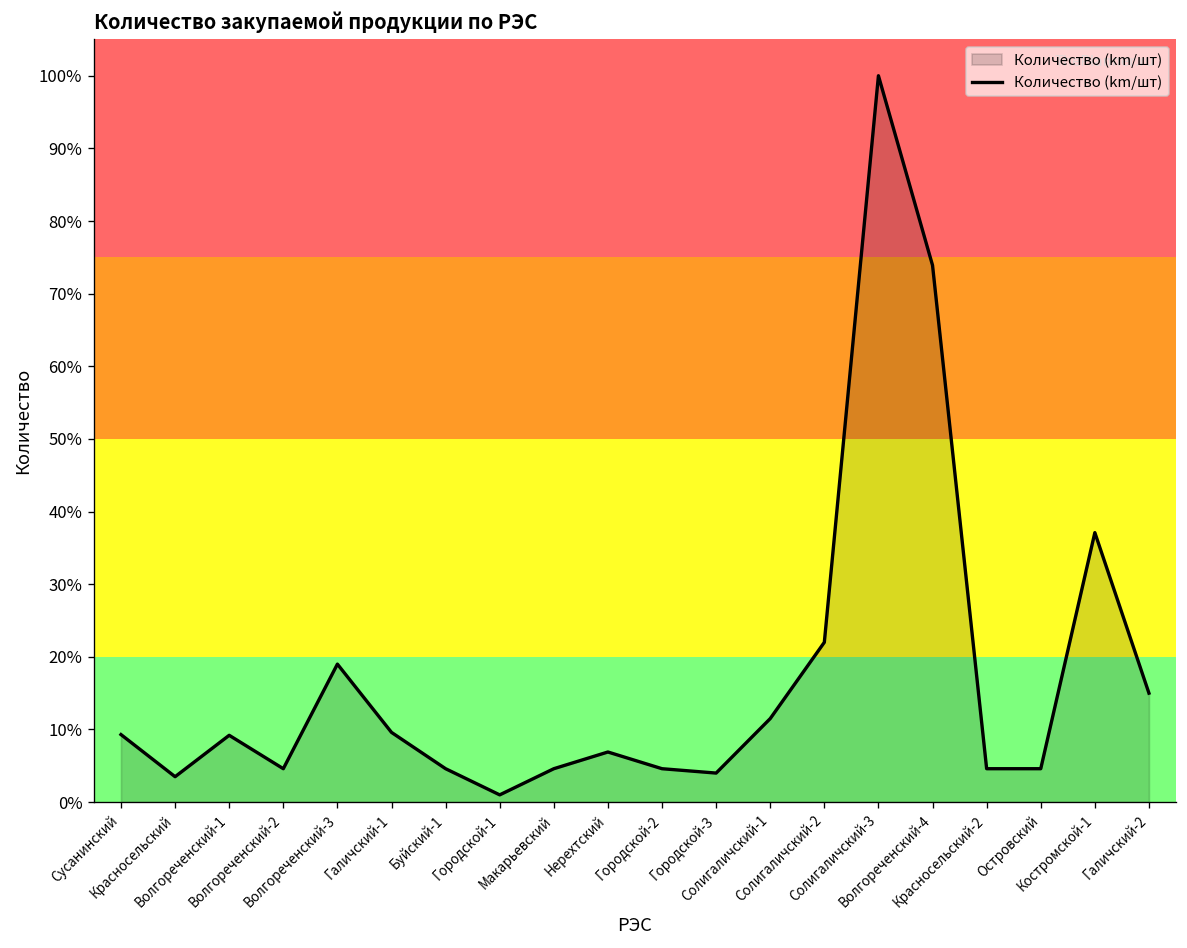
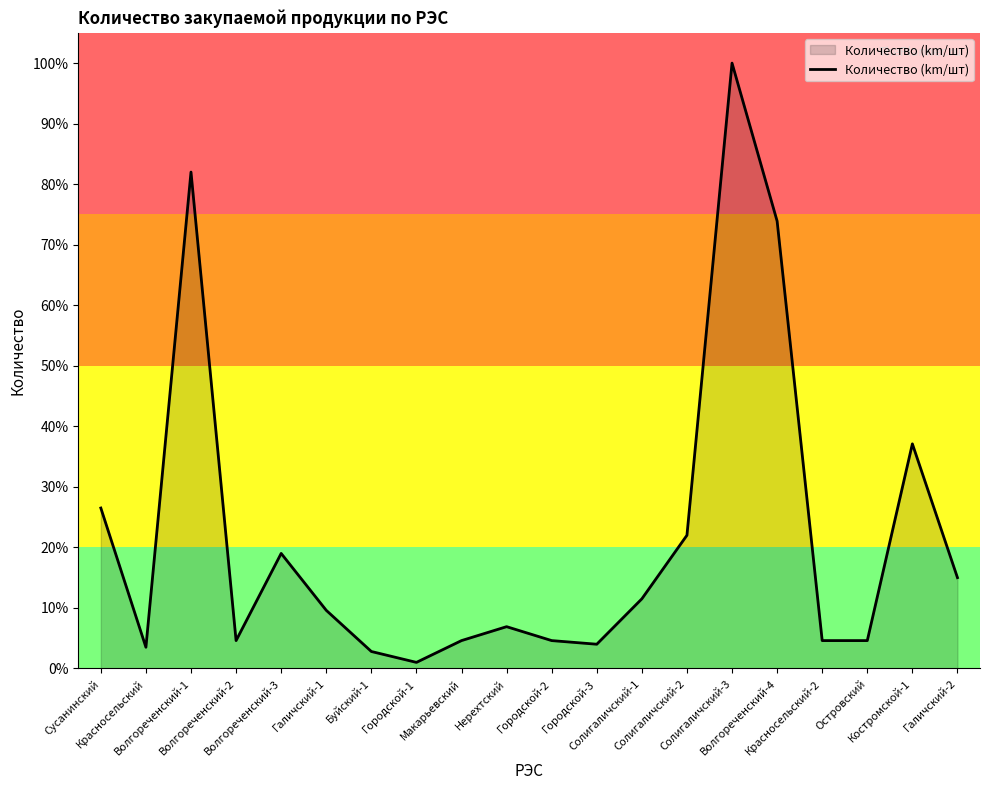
  {
-   "Сусанинский": "9%",
+   "Сусанинский": "27%",
    "Красносельский": "4%",
-   "Волгореченский-1": "9%",
+   "Волгореченский-1": "82%",
    "Волгореченский-2": "5%",
    "Волгореченский-3": "19%",
    "Галичский-1": "10%",
-   "Буйский-1": "5%",
+   "Буйский-1": "3%",
    "Городской-1": "1%",
    "Макарьевский": "5%",
    "Нерехтский": "7%",
    "Городской-2": "5%",
    "Городской-3": "4%",
    "Солигаличский-1": "12%",
    "Солигаличский-2": "22%",
    "Солигаличский-3": "100%",
    "Волгореченский-4": "74%",
    "Красносельский-2": "5%",
    "Островский": "5%",
    "Костромской-1": "37%",
    "Галичский-2": "15%"
  }
